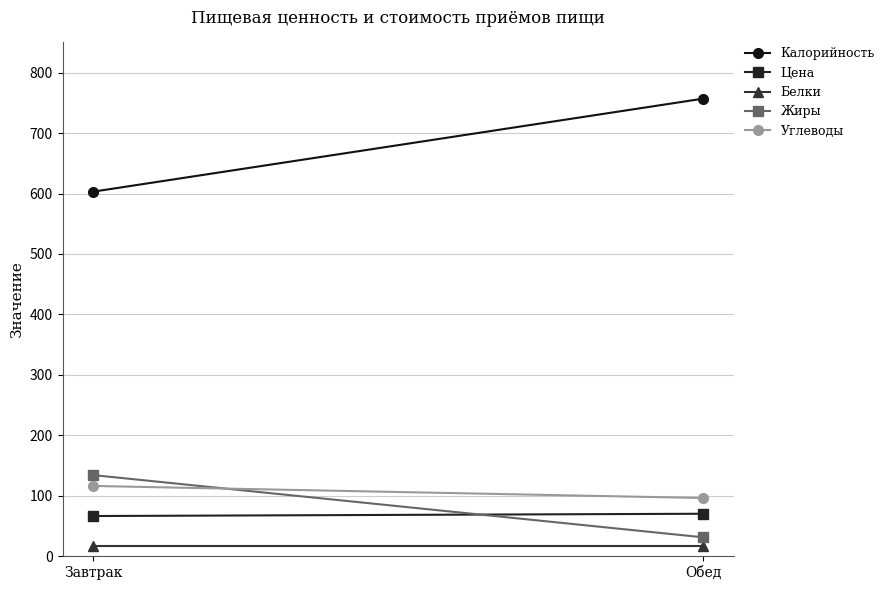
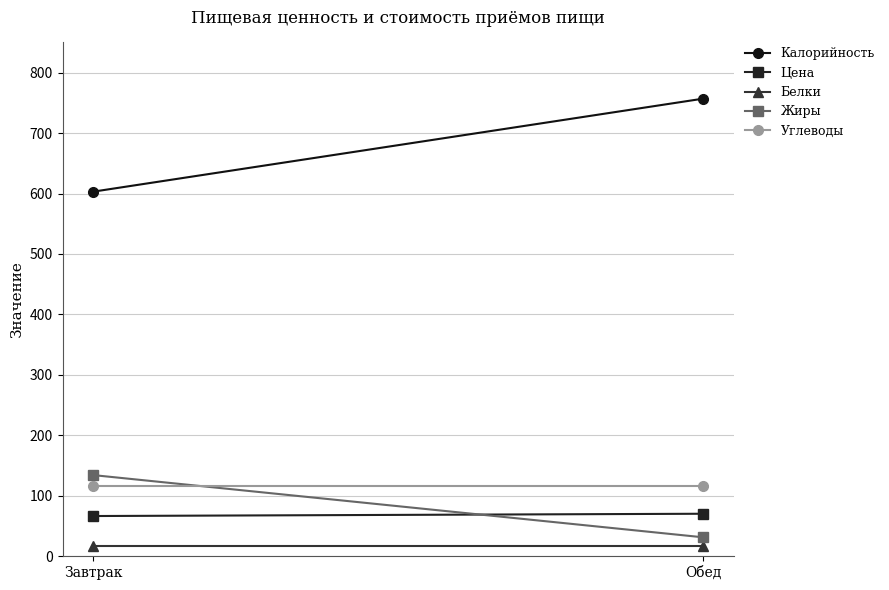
  {
    "Жиры": {
      "Завтрак": 130,
      "Обед": 30
    },
    "Углеводы": {
      "Завтрак": 120,
-     "Обед": 100
+     "Обед": 120
    }
  }
